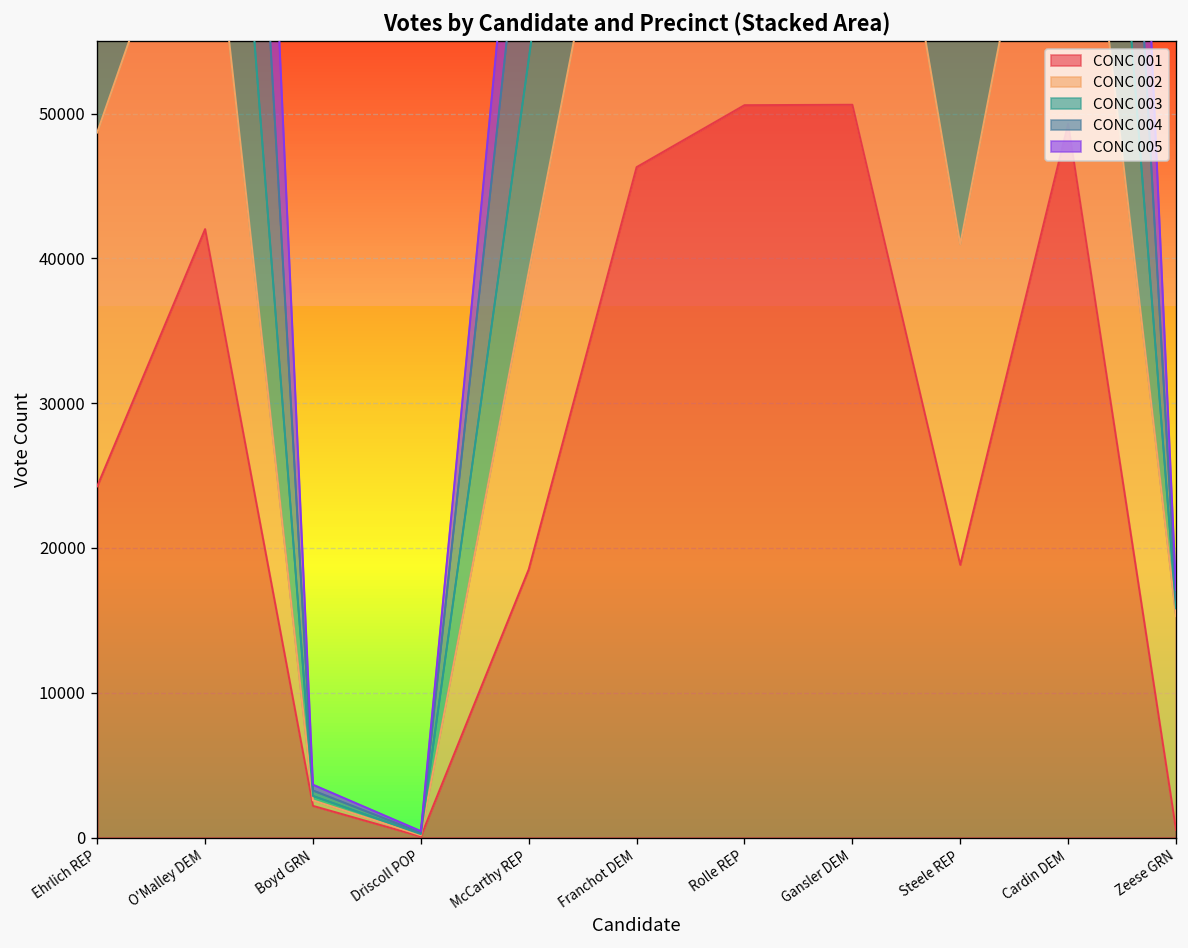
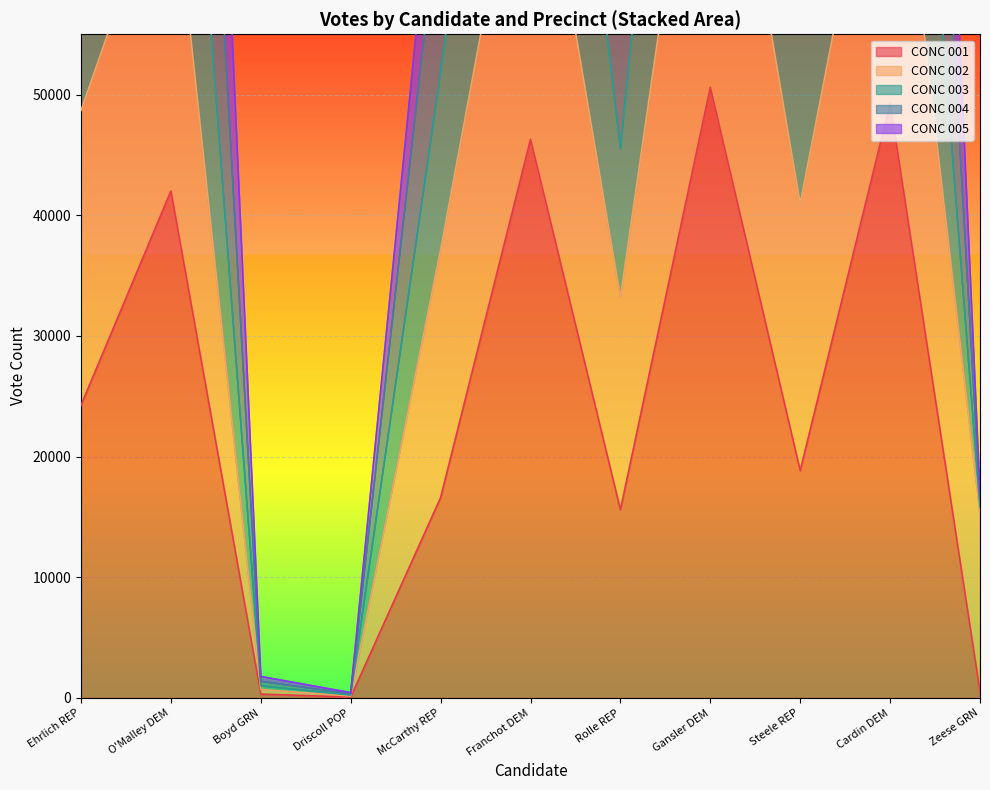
  {
    "CONC 001": {
      "Ehrlich REP": 24300,
      "O'Malley DEM": 42000,
-     "Boyd GRN": 2200,
-     "McCarthy REP": 18500,
+     "Boyd GRN": 300,
+     "McCarthy REP": 16600,
      "Franchot DEM": 46300,
-     "Rolle REP": 50600,
+     "Rolle REP": 15600,
      "Gansler DEM": 50600,
      "Steele REP": 18800,
      "Zeese GRN": 500
    },
    "CONC 002": {
      "Ehrlich REP": 24400,
      "Boyd GRN": 400,
      "McCarthy REP": 20600,
      "Steele REP": 22100,
      "Zeese GRN": 14800
    },
    "CONC 005": {
      "Boyd GRN": 400,
      "Zeese GRN": 700
    }
  }
